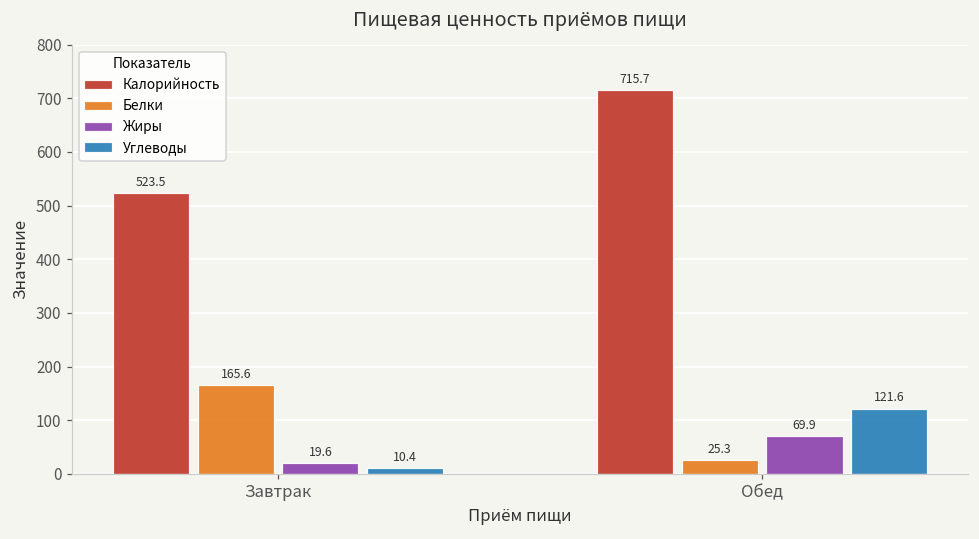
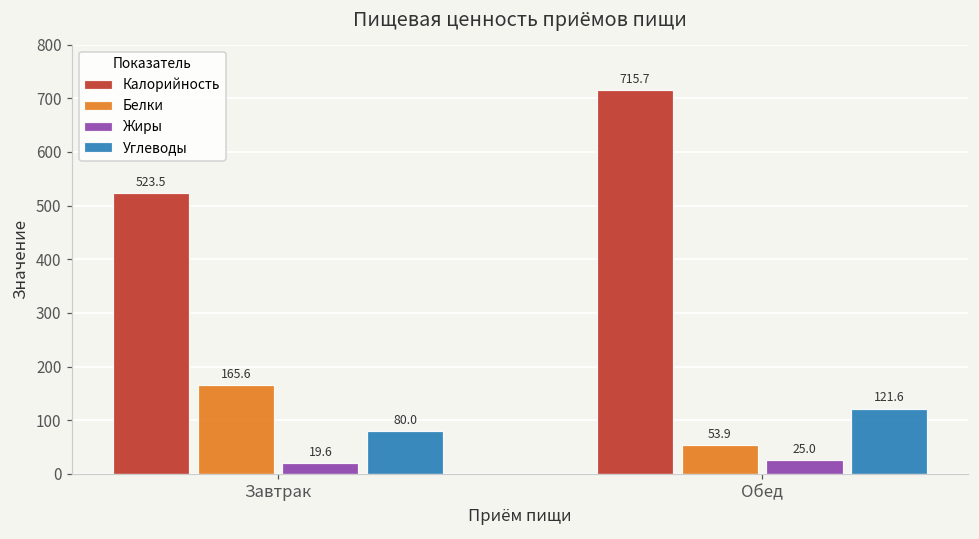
  {
    "Калорийность": {
      "Завтрак": 523.5,
      "Обед": 715.7
    },
    "Белки": {
      "Завтрак": 165.6,
-     "Обед": 25.3
+     "Обед": 53.9
    },
    "Жиры": {
      "Завтрак": 19.6,
-     "Обед": 69.9
+     "Обед": 25.0
    },
    "Углеводы": {
-     "Завтрак": 10.4,
+     "Завтрак": 80.0,
      "Обед": 121.6
    }
  }
